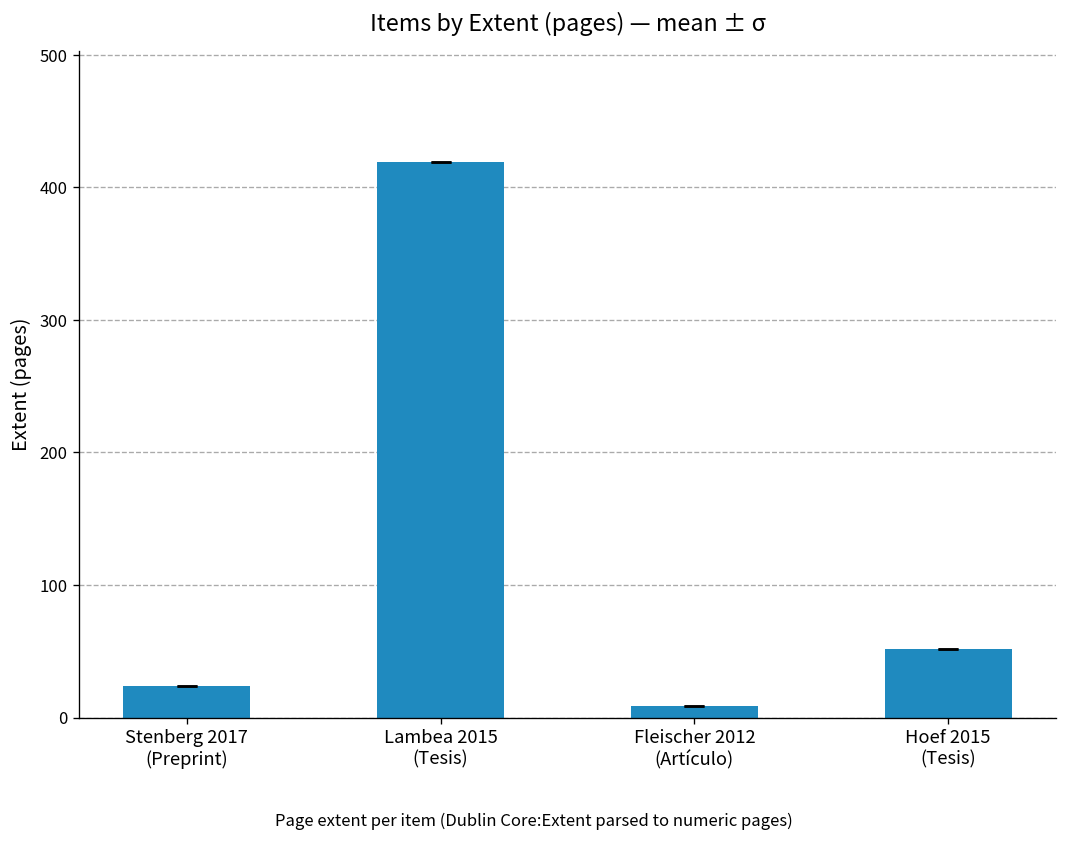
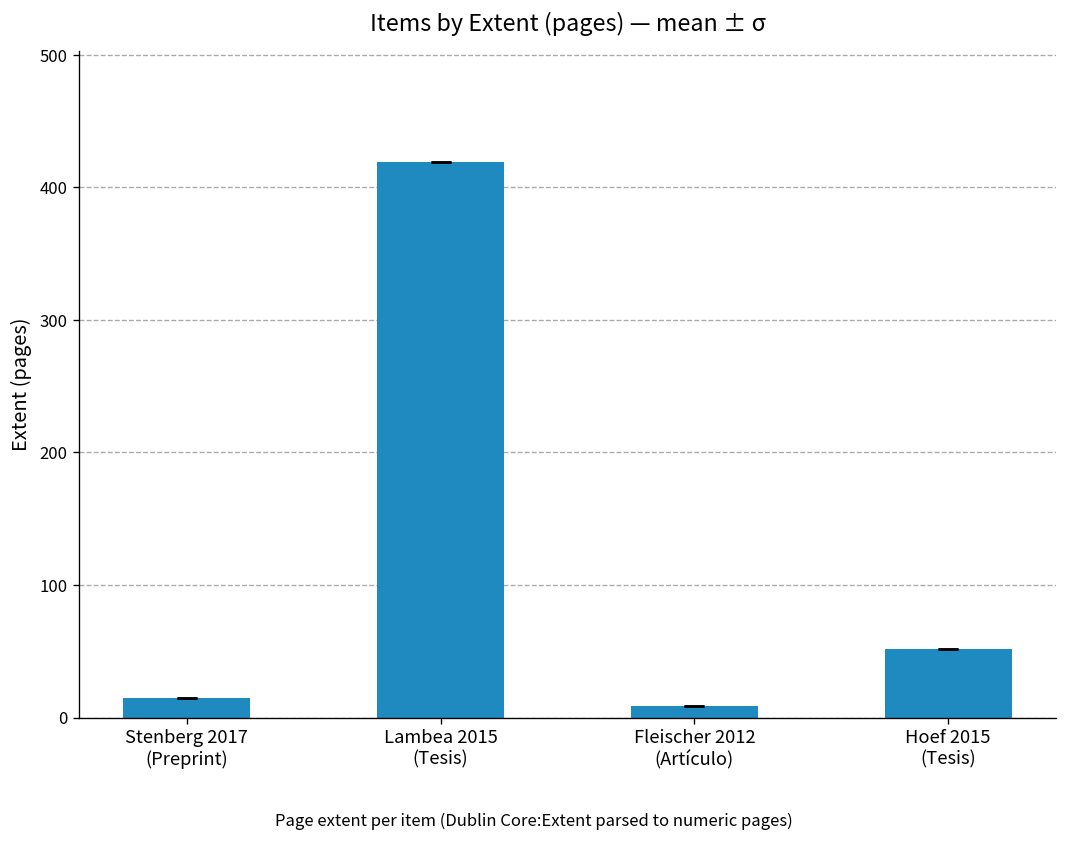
  {
-   "Stenberg 2017 (Preprint)": 24,
+   "Stenberg 2017 (Preprint)": 15,
    "Lambea 2015 (Tesis)": 419,
    "Fleischer 2012 (Artículo)": 9,
    "Hoef 2015 (Tesis)": 52
  }
